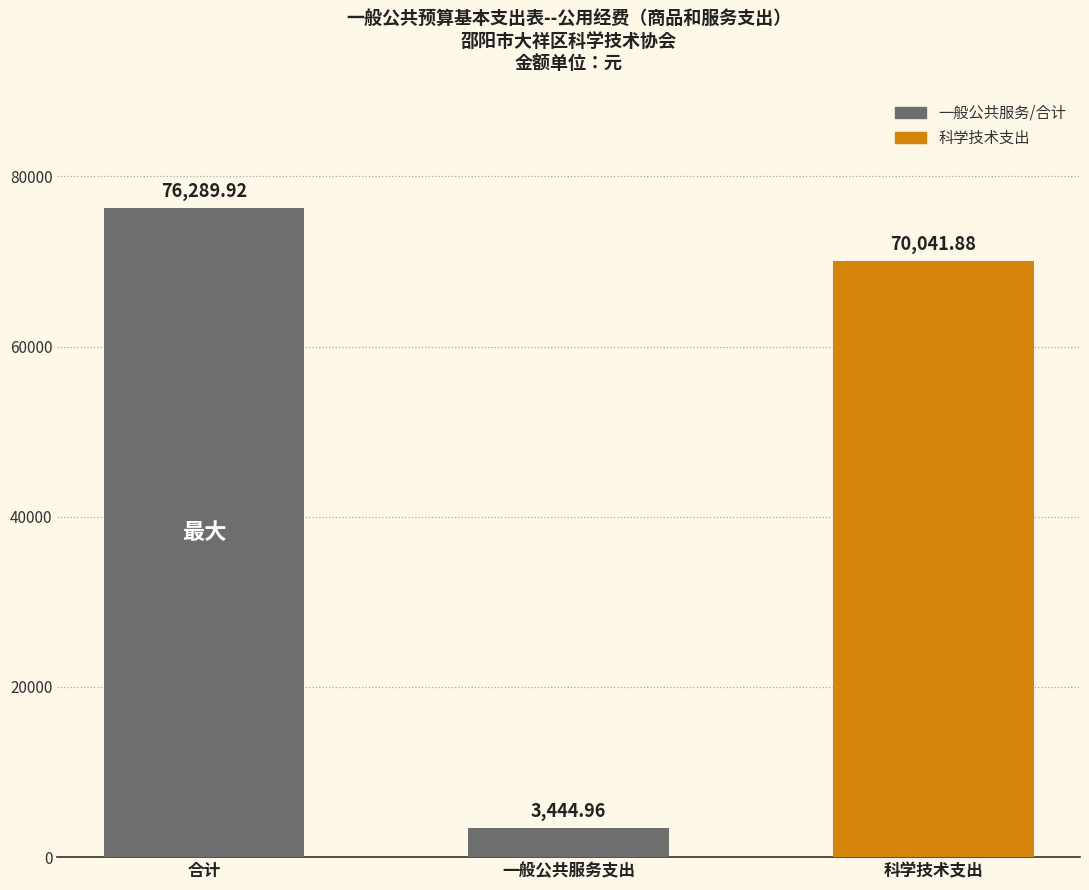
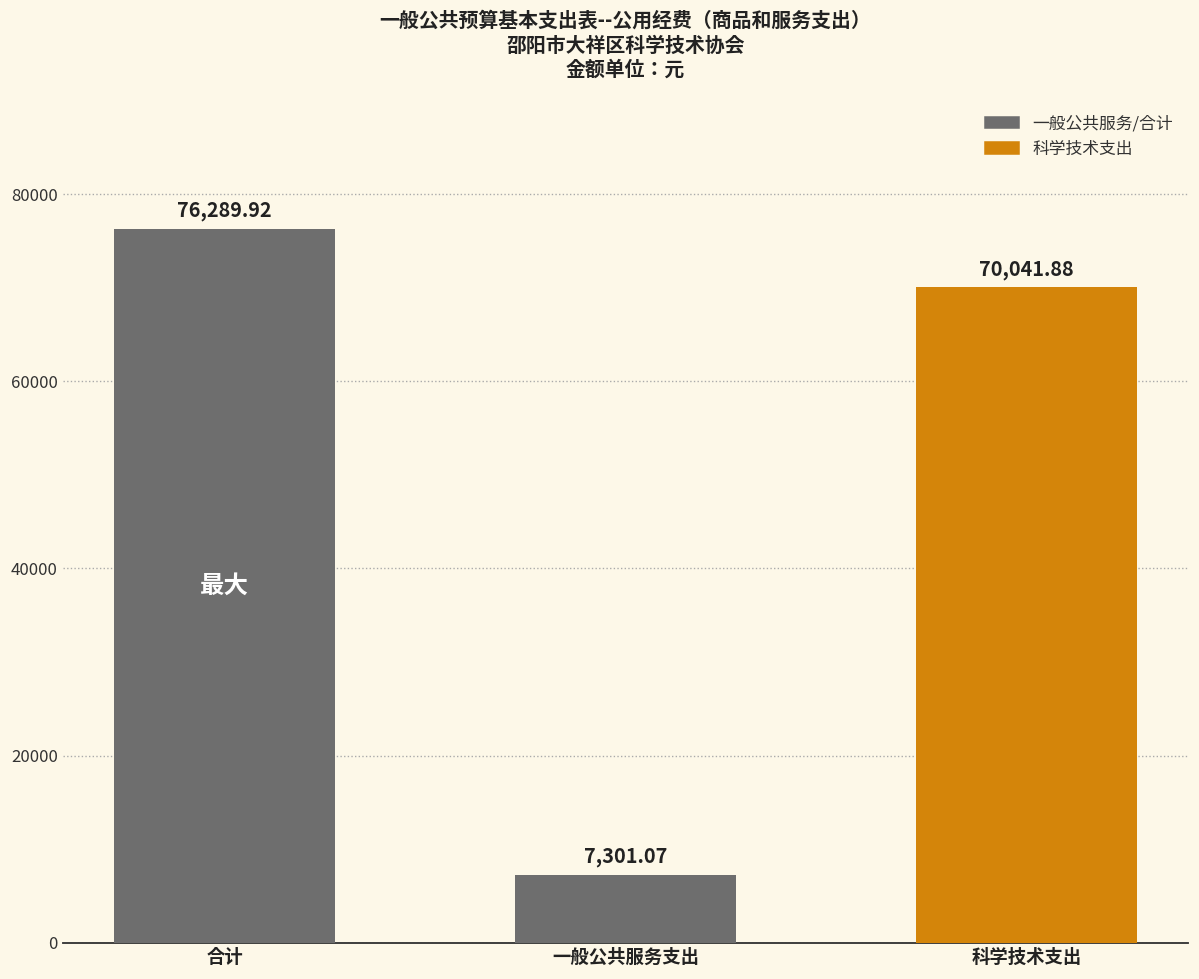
  {
    "合计": "76,289.92",
-   "一般公共服务支出": "3,444.96",
+   "一般公共服务支出": "7,301.07",
    "科学技术支出": "70,041.88"
  }
